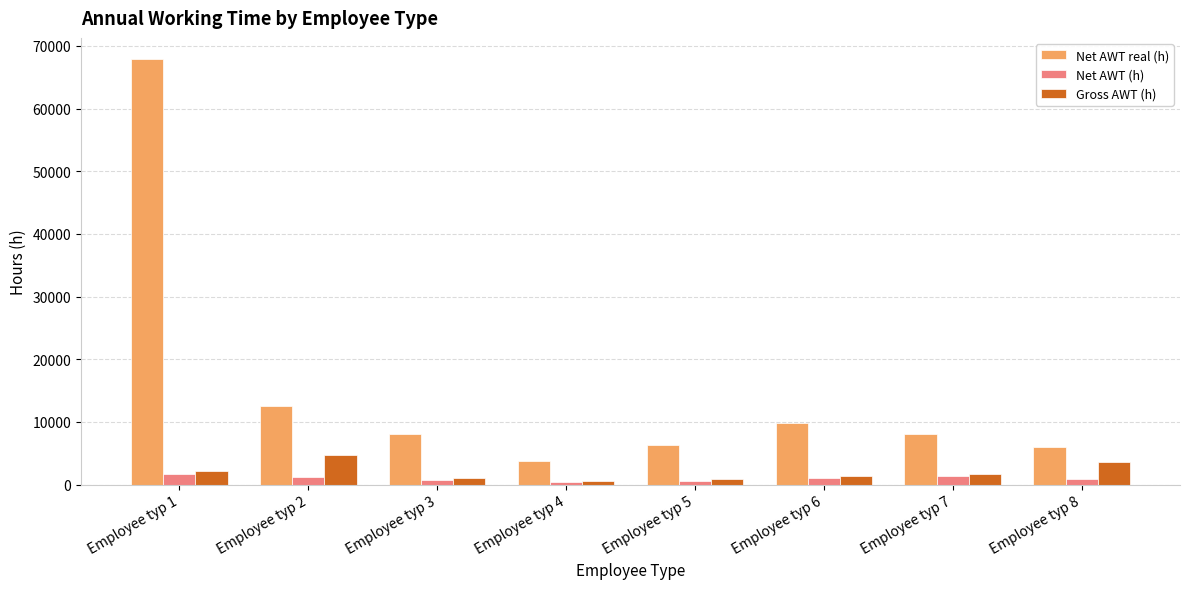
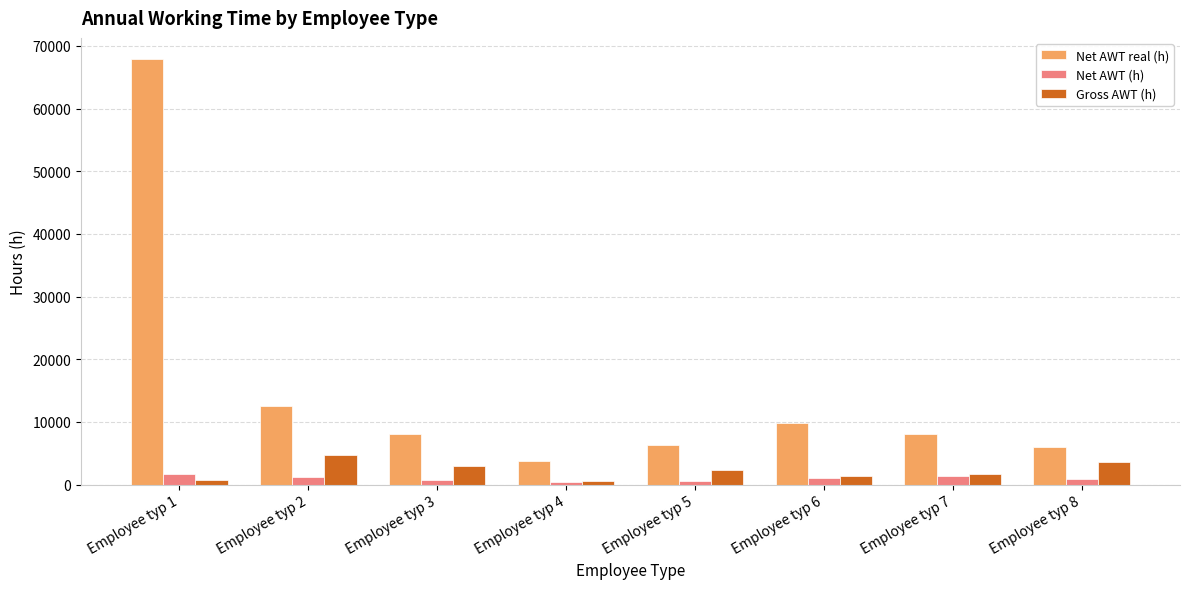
  {
    "Gross AWT (h)": {
-     "Employee typ 1": 2000,
+     "Employee typ 1": 1000,
      "Employee typ 2": 5000,
-     "Employee typ 3": 1000,
+     "Employee typ 3": 3000,
      "Employee typ 4": 1000,
-     "Employee typ 5": 1000,
+     "Employee typ 5": 2000,
      "Employee typ 6": 1000,
      "Employee typ 7": 2000,
      "Employee typ 8": 4000
    }
  }
